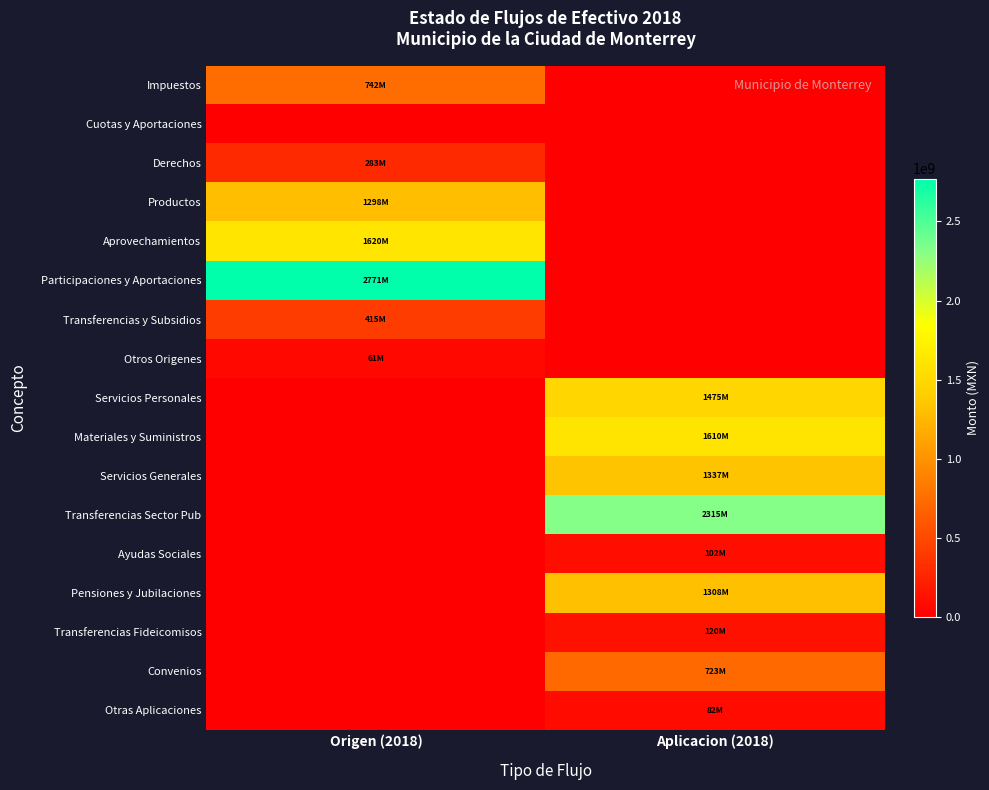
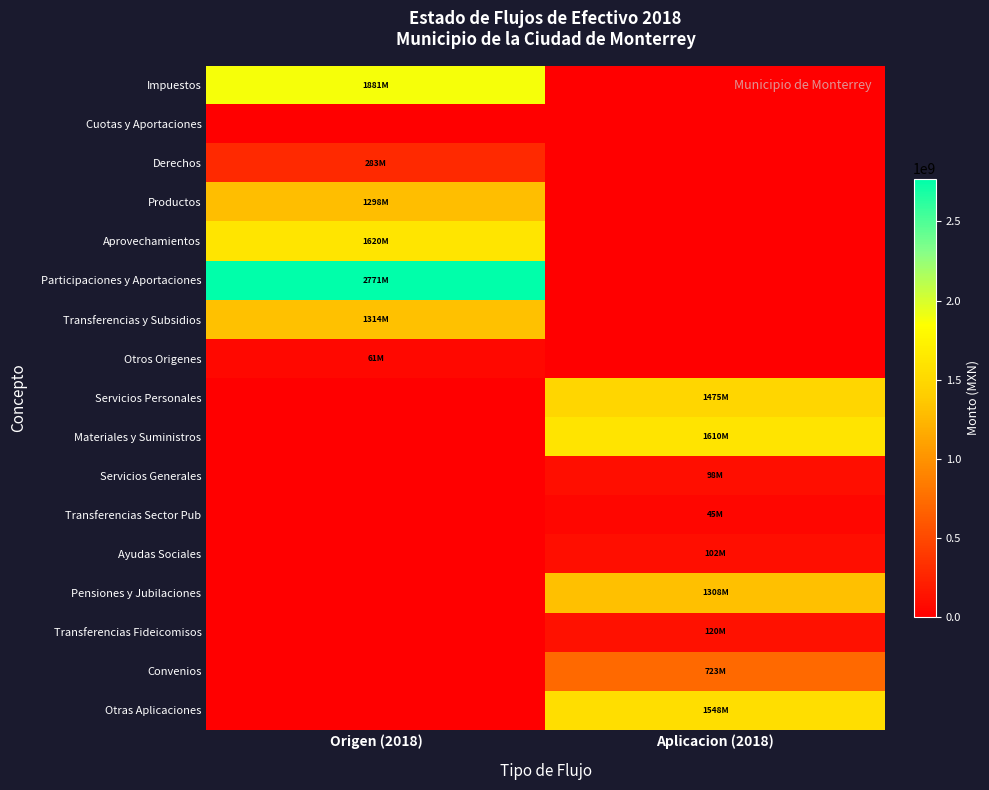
  {
    "Impuestos": {
-     "Origen (2018)": "742M"
+     "Origen (2018)": "1881M"
    },
    "Derechos": {
      "Origen (2018)": "283M"
    },
    "Productos": {
      "Origen (2018)": "1298M"
    },
    "Aprovechamientos": {
      "Origen (2018)": "1620M"
    },
    "Participaciones y Aportaciones": {
      "Origen (2018)": "2771M"
    },
    "Transferencias y Subsidios": {
-     "Origen (2018)": "415M"
+     "Origen (2018)": "1314M"
    },
    "Otros Origenes": {
      "Origen (2018)": "61M"
    },
    "Servicios Personales": {
      "Aplicacion (2018)": "1475M"
    },
    "Materiales y Suministros": {
      "Aplicacion (2018)": "1610M"
    },
    "Servicios Generales": {
-     "Aplicacion (2018)": "1337M"
+     "Aplicacion (2018)": "98M"
    },
    "Transferencias Sector Pub": {
-     "Aplicacion (2018)": "2315M"
+     "Aplicacion (2018)": "45M"
    },
    "Ayudas Sociales": {
      "Aplicacion (2018)": "102M"
    },
    "Pensiones y Jubilaciones": {
      "Aplicacion (2018)": "1308M"
    },
    "Transferencias Fideicomisos": {
      "Aplicacion (2018)": "120M"
    },
    "Convenios": {
      "Aplicacion (2018)": "723M"
    },
    "Otras Aplicaciones": {
-     "Aplicacion (2018)": "82M"
+     "Aplicacion (2018)": "1548M"
    }
  }
